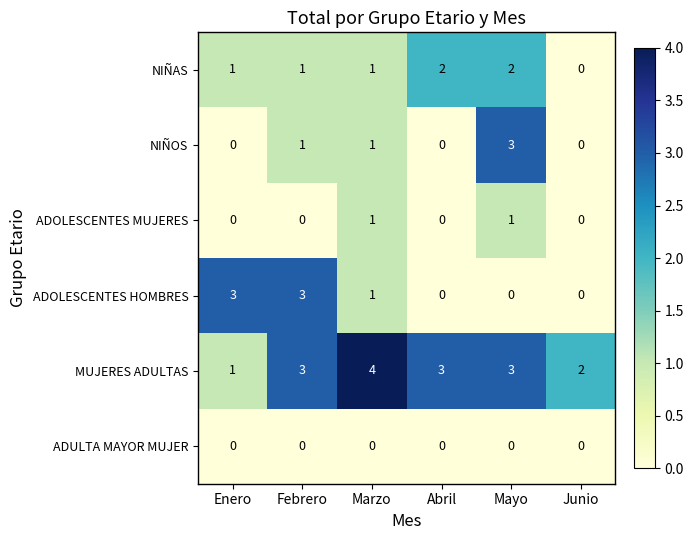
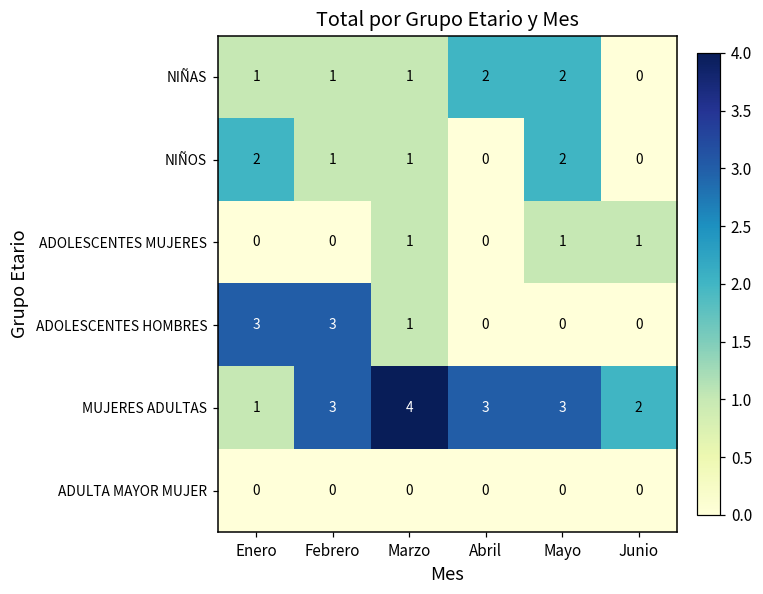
  {
    "NIÑAS": {
      "Enero": 1,
      "Febrero": 1,
      "Marzo": 1,
      "Abril": 2,
      "Mayo": 2,
      "Junio": 0
    },
    "NIÑOS": {
-     "Enero": 0,
+     "Enero": 2,
      "Febrero": 1,
      "Marzo": 1,
      "Abril": 0,
-     "Mayo": 3,
+     "Mayo": 2,
      "Junio": 0
    },
    "ADOLESCENTES MUJERES": {
      "Enero": 0,
      "Febrero": 0,
      "Marzo": 1,
      "Abril": 0,
      "Mayo": 1,
-     "Junio": 0
+     "Junio": 1
    },
    "ADOLESCENTES HOMBRES": {
      "Enero": 3,
      "Febrero": 3,
      "Marzo": 1,
      "Abril": 0,
      "Mayo": 0,
      "Junio": 0
    },
    "MUJERES ADULTAS": {
      "Enero": 1,
      "Febrero": 3,
      "Marzo": 4,
      "Abril": 3,
      "Mayo": 3,
      "Junio": 2
    },
    "ADULTA MAYOR MUJER": {
      "Enero": 0,
      "Febrero": 0,
      "Marzo": 0,
      "Abril": 0,
      "Mayo": 0,
      "Junio": 0
    }
  }
